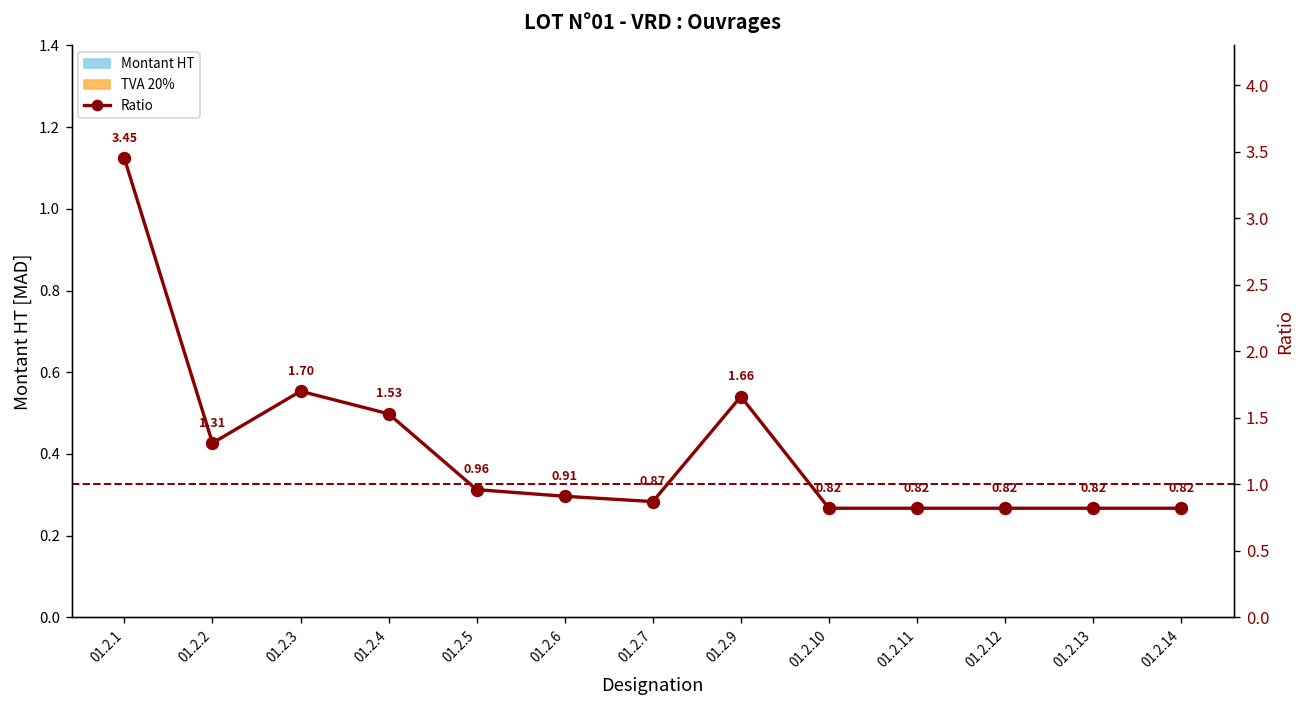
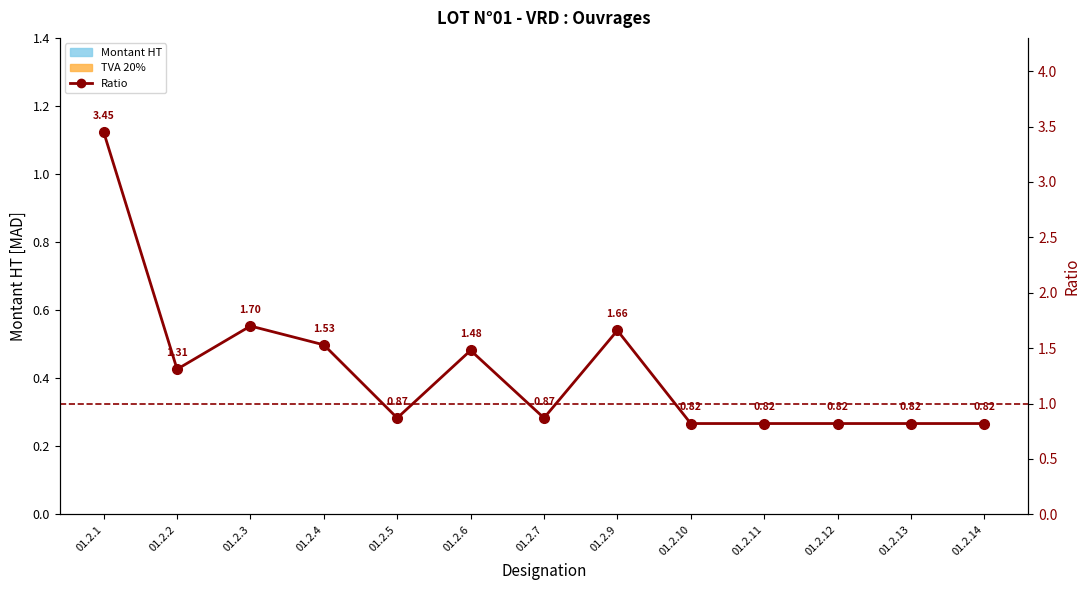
  {
    "Ratio": {
      "01.2.1": 3.45,
      "01.2.2": 1.31,
      "01.2.3": 1.70,
      "01.2.4": 1.53,
-     "01.2.5": 0.96,
-     "01.2.6": 0.91,
+     "01.2.5": 0.87,
+     "01.2.6": 1.48,
      "01.2.7": 0.87,
      "01.2.9": 1.66,
      "01.2.10": 0.82,
      "01.2.11": 0.82,
      "01.2.12": 0.82,
      "01.2.13": 0.82,
      "01.2.14": 0.82
    }
  }
